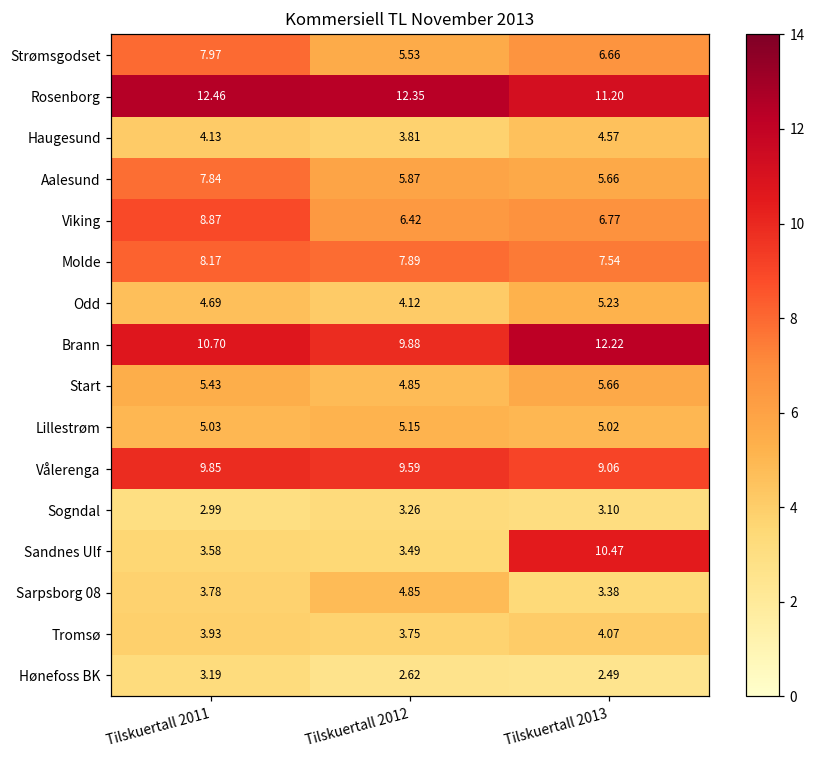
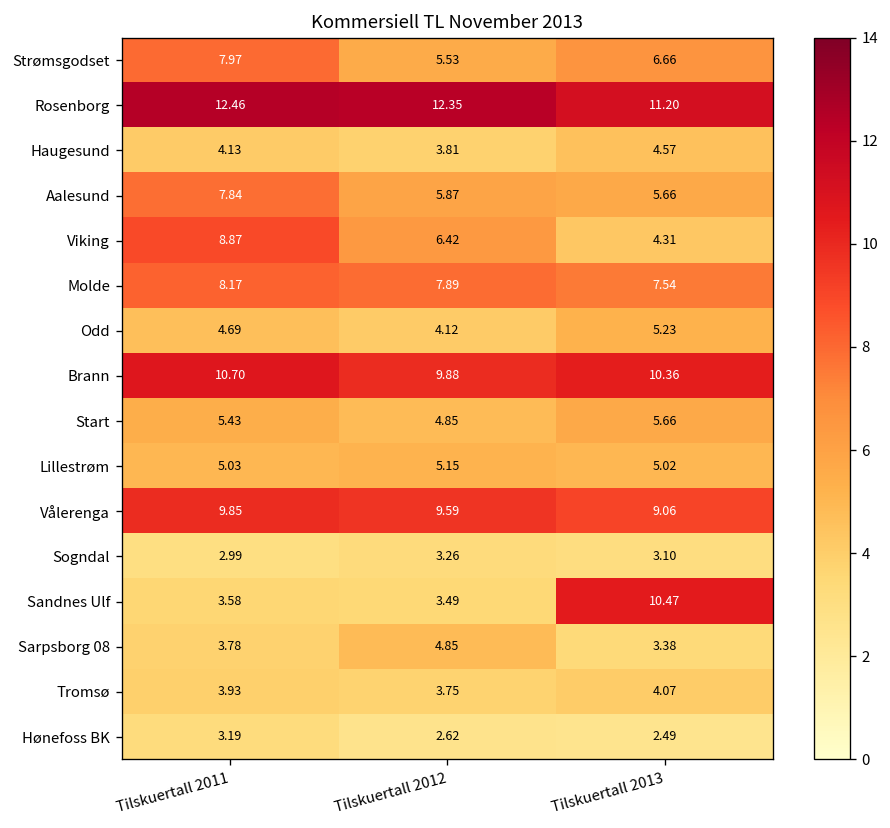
  {
    "Strømsgodset": {
      "Tilskuertall 2011": 7.97,
      "Tilskuertall 2012": 5.53,
      "Tilskuertall 2013": 6.66
    },
    "Rosenborg": {
      "Tilskuertall 2011": 12.46,
      "Tilskuertall 2012": 12.35,
      "Tilskuertall 2013": 11.20
    },
    "Haugesund": {
      "Tilskuertall 2011": 4.13,
      "Tilskuertall 2012": 3.81,
      "Tilskuertall 2013": 4.57
    },
    "Aalesund": {
      "Tilskuertall 2011": 7.84,
      "Tilskuertall 2012": 5.87,
      "Tilskuertall 2013": 5.66
    },
    "Viking": {
      "Tilskuertall 2011": 8.87,
      "Tilskuertall 2012": 6.42,
-     "Tilskuertall 2013": 6.77
+     "Tilskuertall 2013": 4.31
    },
    "Molde": {
      "Tilskuertall 2011": 8.17,
      "Tilskuertall 2012": 7.89,
      "Tilskuertall 2013": 7.54
    },
    "Odd": {
      "Tilskuertall 2011": 4.69,
      "Tilskuertall 2012": 4.12,
      "Tilskuertall 2013": 5.23
    },
    "Brann": {
      "Tilskuertall 2011": 10.70,
      "Tilskuertall 2012": 9.88,
-     "Tilskuertall 2013": 12.22
+     "Tilskuertall 2013": 10.36
    },
    "Start": {
      "Tilskuertall 2011": 5.43,
      "Tilskuertall 2012": 4.85,
      "Tilskuertall 2013": 5.66
    },
    "Lillestrøm": {
      "Tilskuertall 2011": 5.03,
      "Tilskuertall 2012": 5.15,
      "Tilskuertall 2013": 5.02
    },
    "Vålerenga": {
      "Tilskuertall 2011": 9.85,
      "Tilskuertall 2012": 9.59,
      "Tilskuertall 2013": 9.06
    },
    "Sogndal": {
      "Tilskuertall 2011": 2.99,
      "Tilskuertall 2012": 3.26,
      "Tilskuertall 2013": 3.10
    },
    "Sandnes Ulf": {
      "Tilskuertall 2011": 3.58,
      "Tilskuertall 2012": 3.49,
      "Tilskuertall 2013": 10.47
    },
    "Sarpsborg 08": {
      "Tilskuertall 2011": 3.78,
      "Tilskuertall 2012": 4.85,
      "Tilskuertall 2013": 3.38
    },
    "Tromsø": {
      "Tilskuertall 2011": 3.93,
      "Tilskuertall 2012": 3.75,
      "Tilskuertall 2013": 4.07
    },
    "Hønefoss BK": {
      "Tilskuertall 2011": 3.19,
      "Tilskuertall 2012": 2.62,
      "Tilskuertall 2013": 2.49
    }
  }
